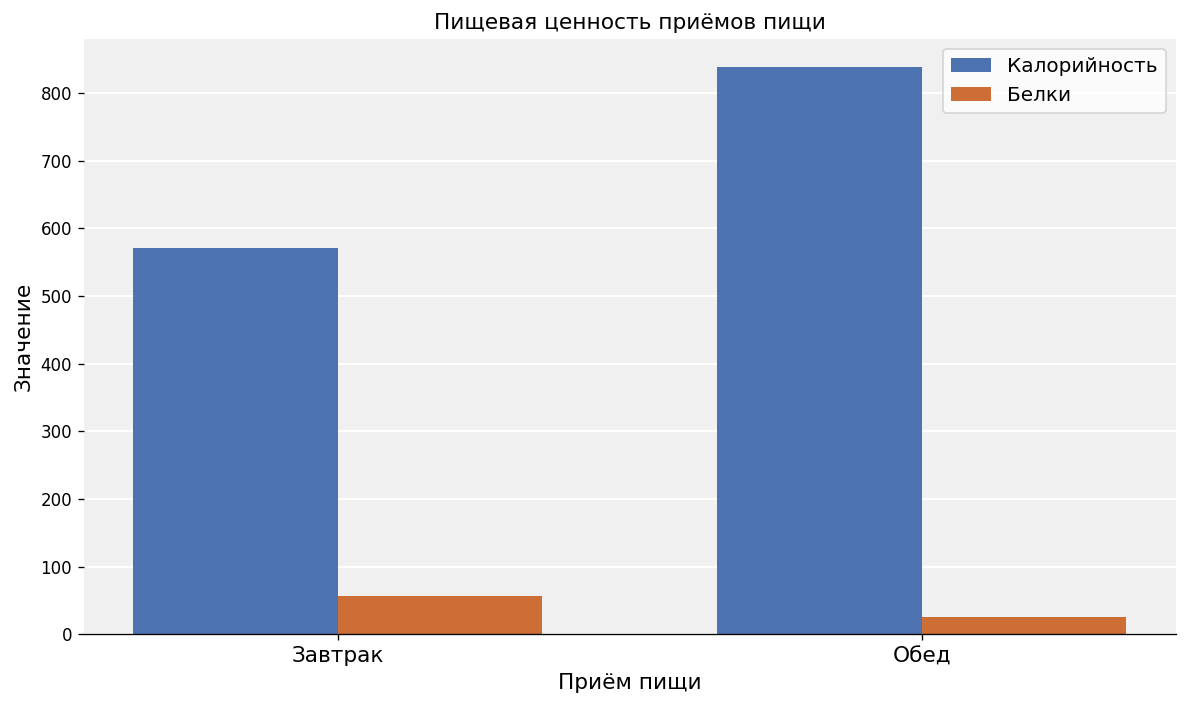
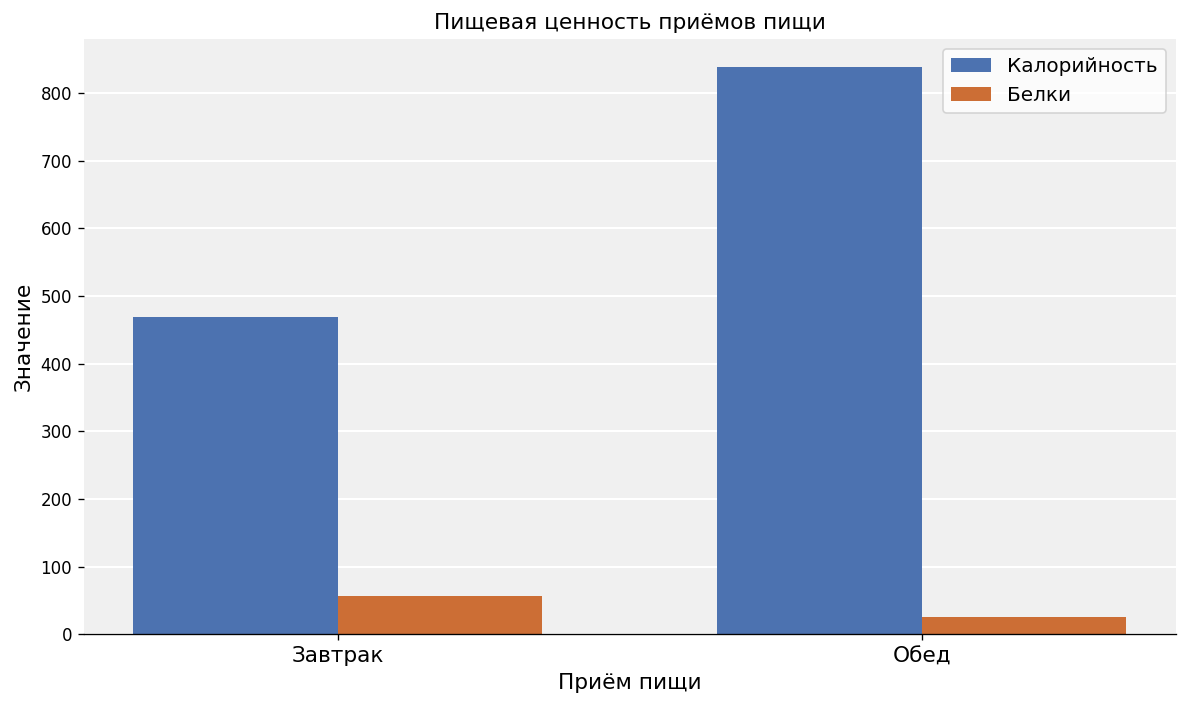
  {
    "Калорийность": {
-     "Завтрак": 570,
+     "Завтрак": 470,
      "Обед": 840
    },
    "Белки": {
      "Завтрак": 60,
      "Обед": 30
    }
  }
